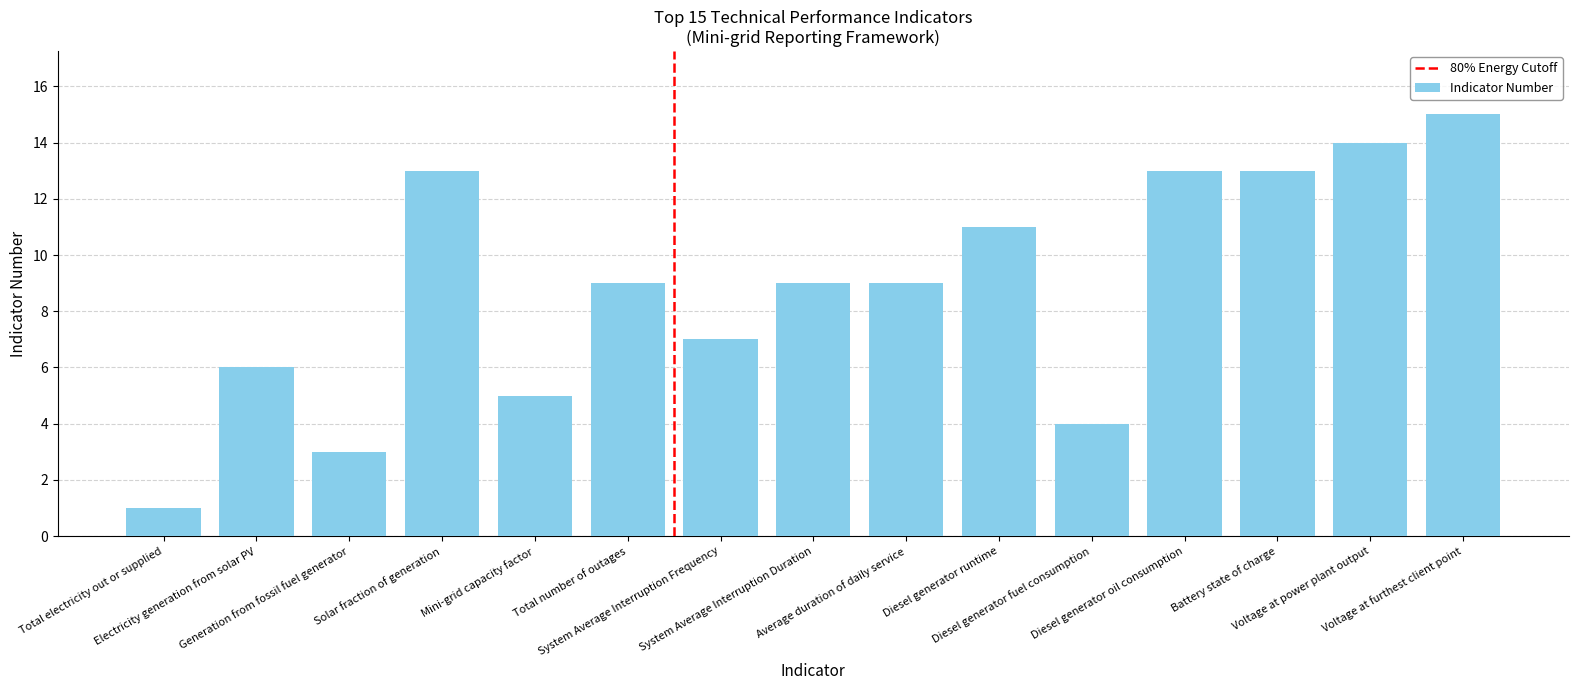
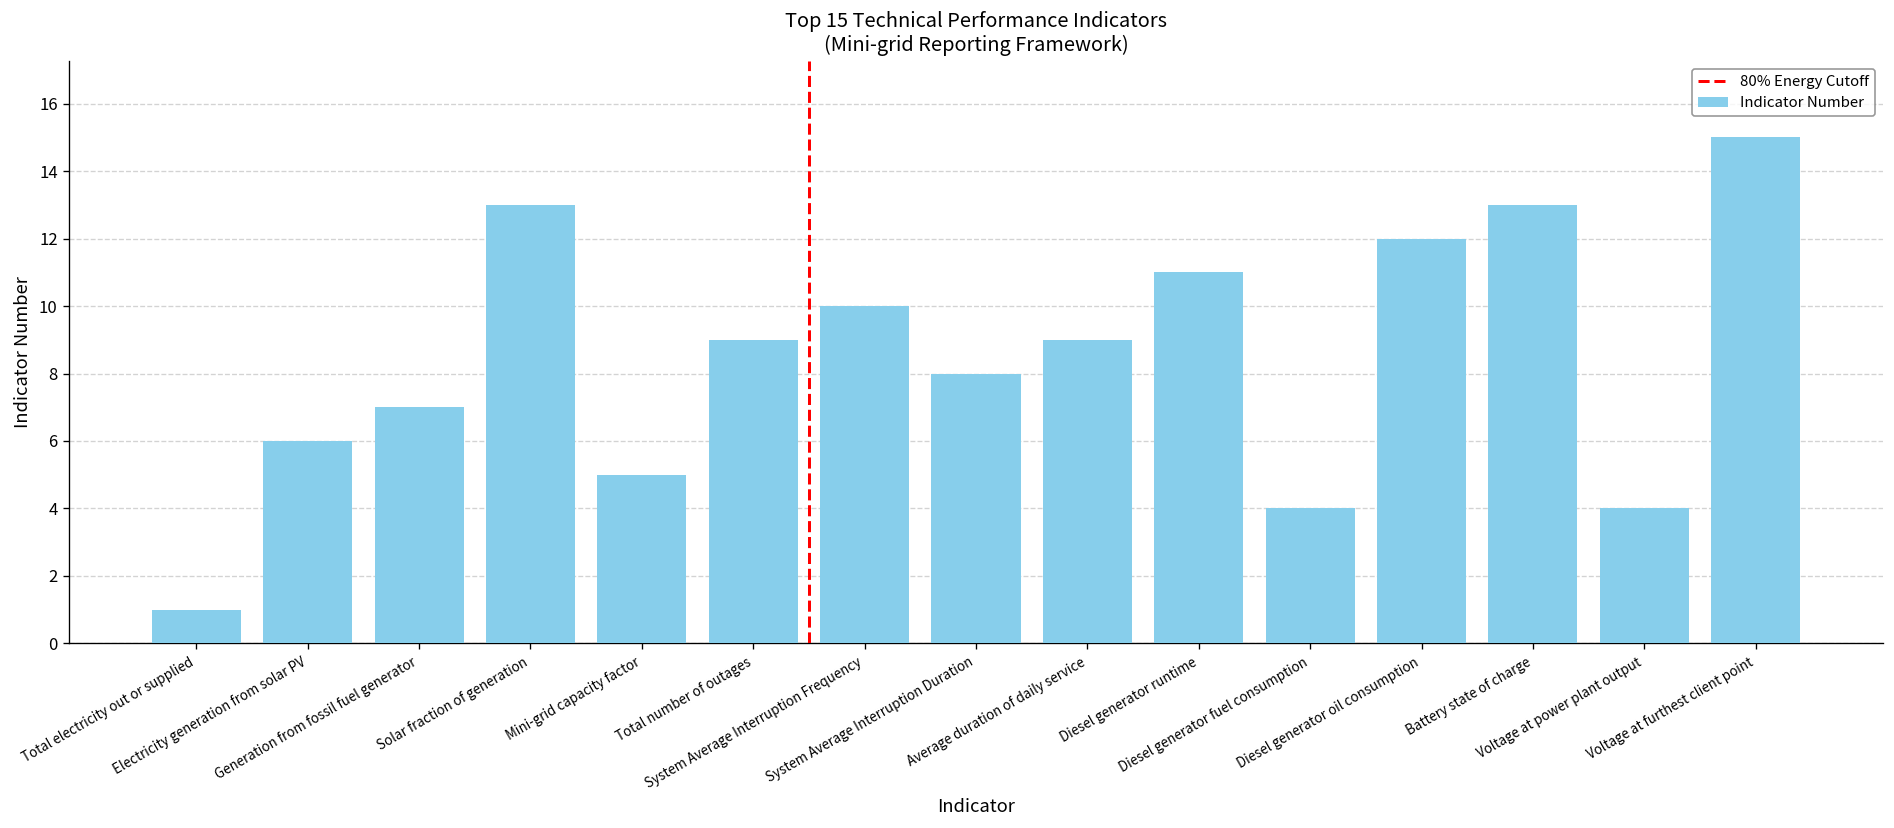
  {
    "Total electricity out or supplied": 1,
    "Electricity generation from solar PV": 6,
-   "Generation from fossil fuel generator": 3,
+   "Generation from fossil fuel generator": 7,
    "Solar fraction of generation": 13,
    "Mini-grid capacity factor": 5,
    "Total number of outages": 9,
-   "System Average Interruption Frequency": 7,
-   "System Average Interruption Duration": 9,
+   "System Average Interruption Frequency": 10,
+   "System Average Interruption Duration": 8,
    "Average duration of daily service": 9,
    "Diesel generator runtime": 11,
    "Diesel generator fuel consumption": 4,
-   "Diesel generator oil consumption": 13,
+   "Diesel generator oil consumption": 12,
    "Battery state of charge": 13,
-   "Voltage at power plant output": 14,
+   "Voltage at power plant output": 4,
    "Voltage at furthest client point": 15
  }
